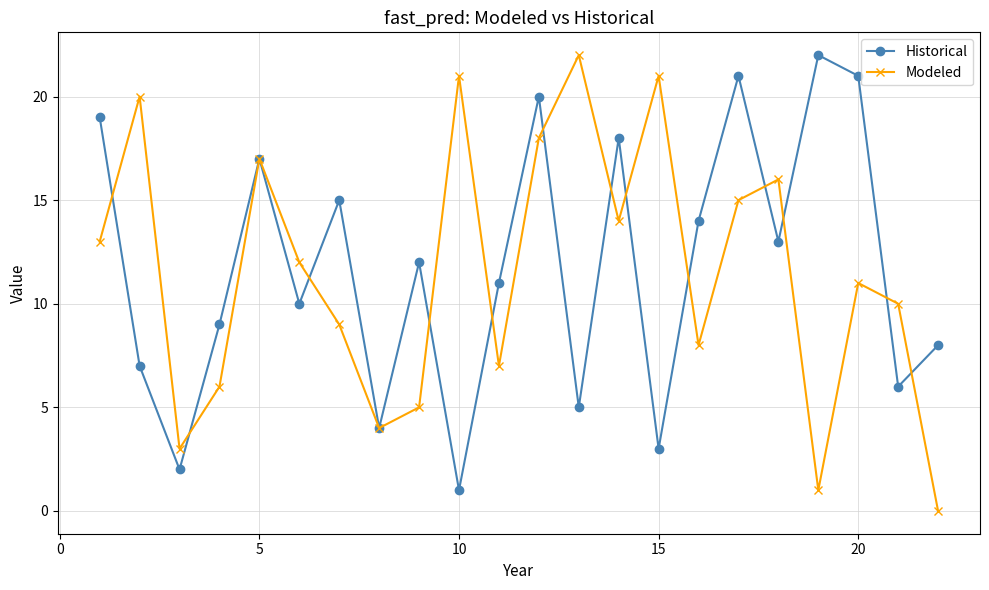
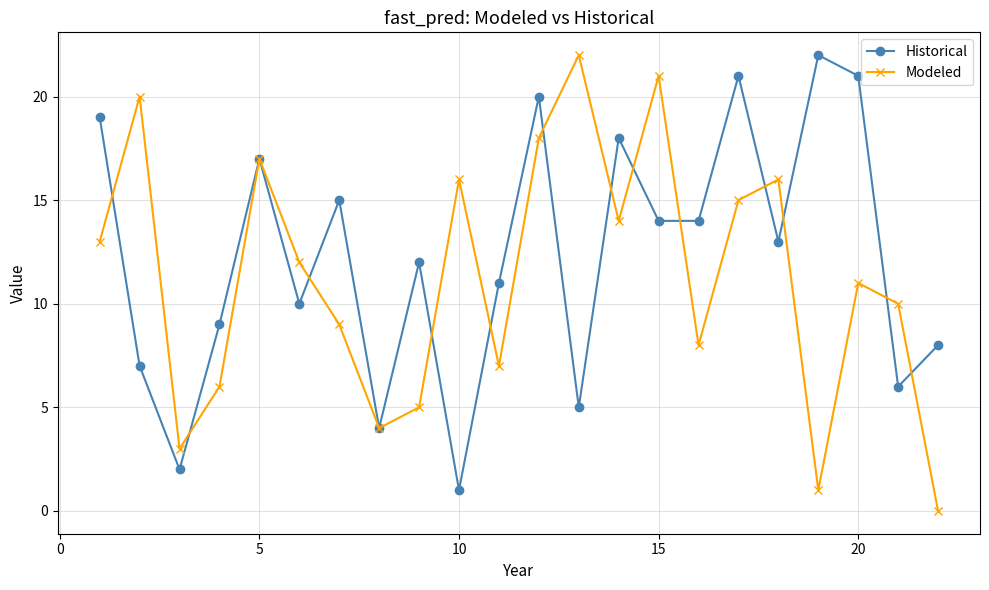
  {
    "Historical": {
      "10": 1,
-     "15": 3,
+     "15": 14,
      "20": 21
    },
    "Modeled": {
-     "10": 21,
+     "10": 16,
      "15": 21,
      "20": 11
    }
  }
